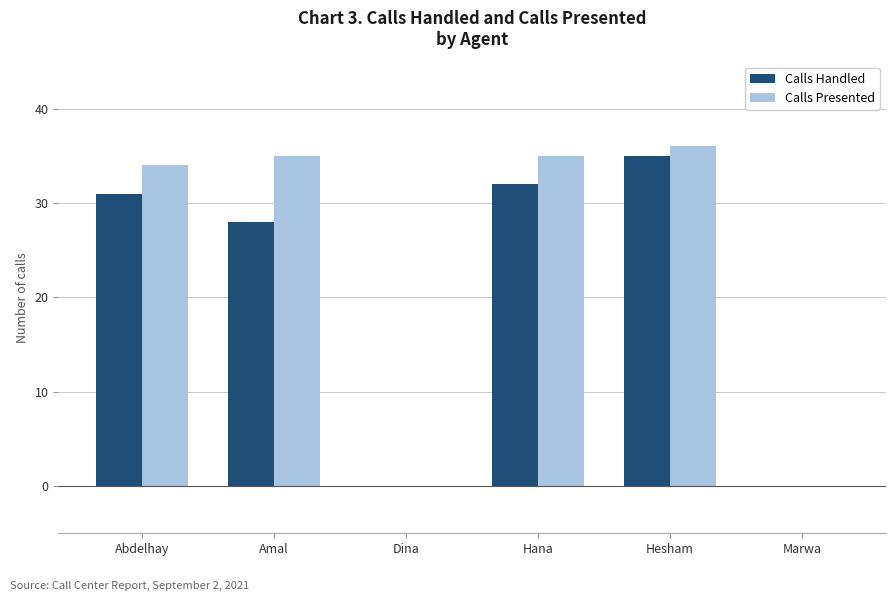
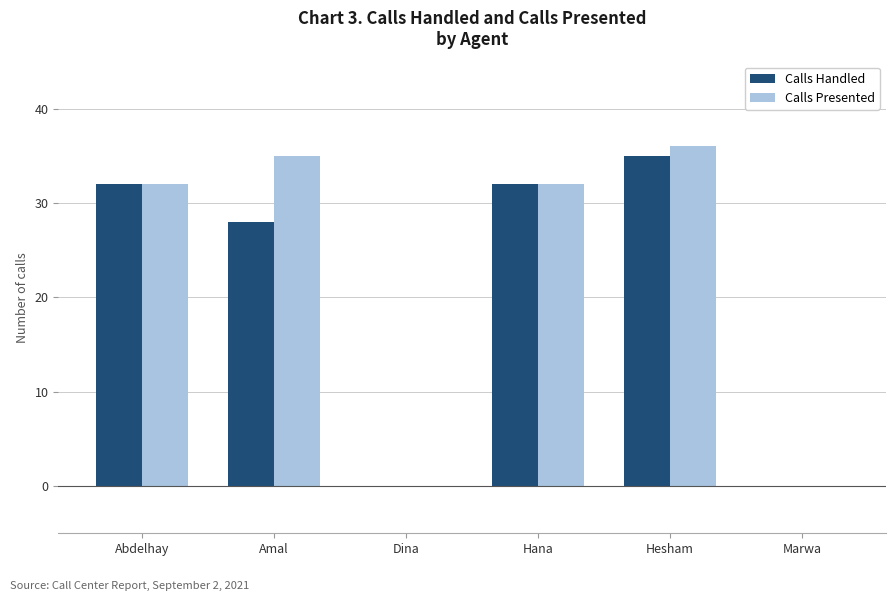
  {
    "Calls Handled": {
-     "Abdelhay": 31,
+     "Abdelhay": 32,
      "Amal": 28,
      "Dina": 0,
      "Hana": 32,
      "Hesham": 35,
      "Marwa": 0
    },
    "Calls Presented": {
-     "Abdelhay": 34,
+     "Abdelhay": 32,
      "Amal": 35,
      "Dina": 0,
-     "Hana": 35,
+     "Hana": 32,
      "Hesham": 36,
      "Marwa": 0
    }
  }
